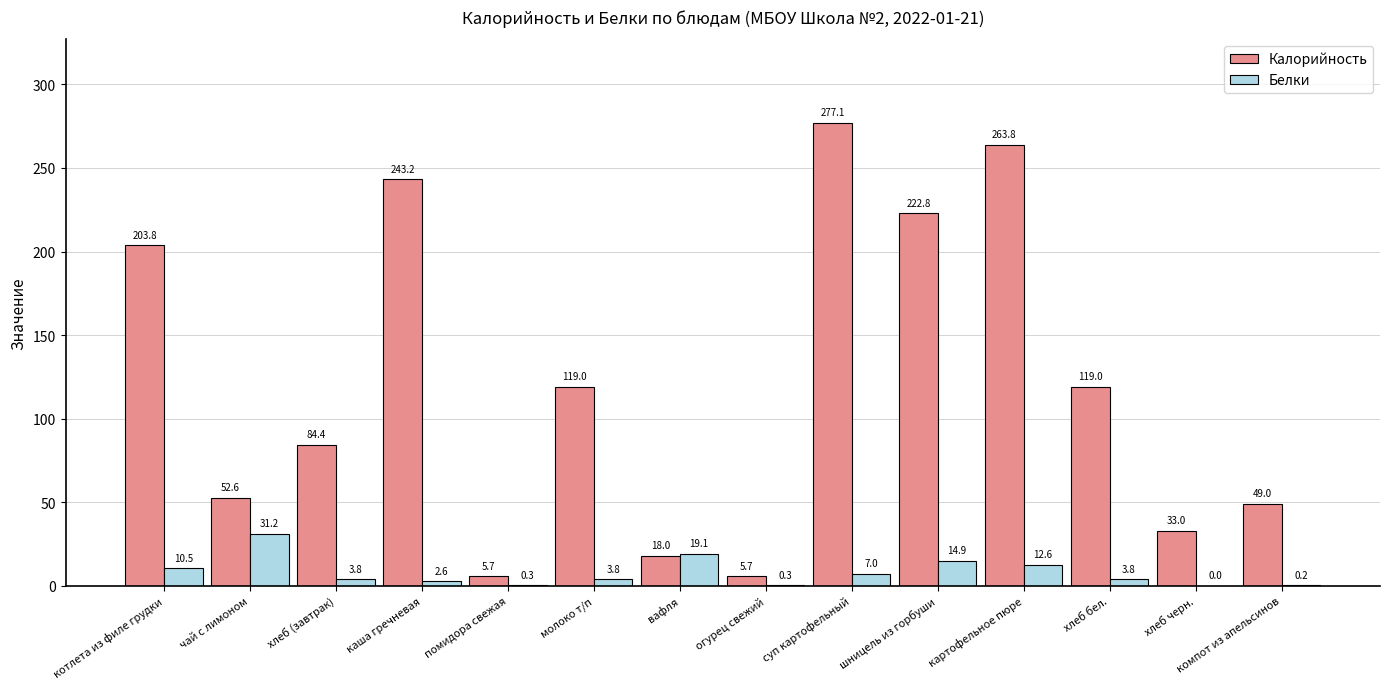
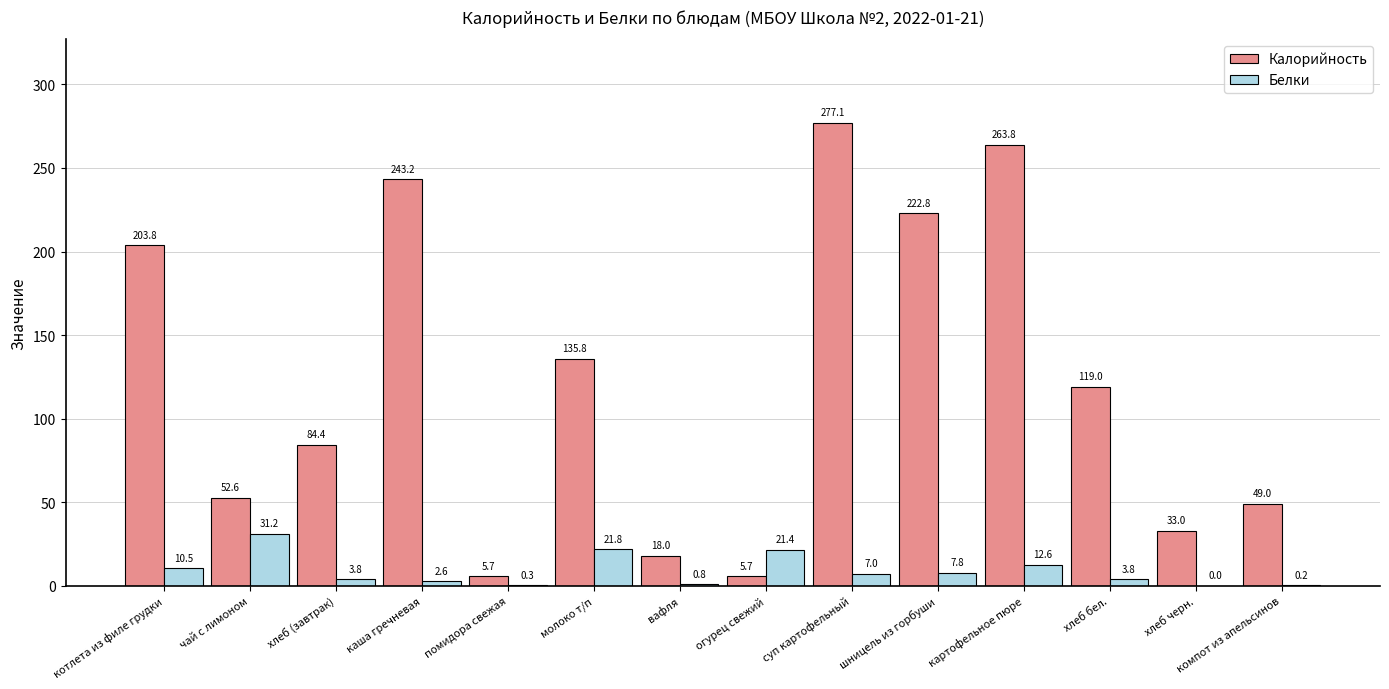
  {
    "Калорийность": {
      "котлета из филе грудки": 203.8,
      "чай с лимоном": 52.6,
      "хлеб (завтрак)": 84.4,
      "каша гречневая": 243.2,
      "помидора свежая": 5.7,
-     "молоко т/п": 119.0,
+     "молоко т/п": 135.8,
      "вафля": 18.0,
      "огурец свежий": 5.7,
      "суп картофельный": 277.1,
      "шницель из горбуши": 222.8,
      "картофельное пюре": 263.8,
      "хлеб бел.": 119.0,
      "хлеб черн.": 33.0,
      "компот из апельсинов": 49.0
    },
    "Белки": {
      "котлета из филе грудки": 10.5,
      "чай с лимоном": 31.2,
      "хлеб (завтрак)": 3.8,
      "каша гречневая": 2.6,
      "помидора свежая": 0.3,
-     "молоко т/п": 3.8,
-     "вафля": 19.1,
-     "огурец свежий": 0.3,
+     "молоко т/п": 21.8,
+     "вафля": 0.8,
+     "огурец свежий": 21.4,
      "суп картофельный": 7.0,
-     "шницель из горбуши": 14.9,
+     "шницель из горбуши": 7.8,
      "картофельное пюре": 12.6,
      "хлеб бел.": 3.8,
      "хлеб черн.": 0.0,
      "компот из апельсинов": 0.2
    }
  }
